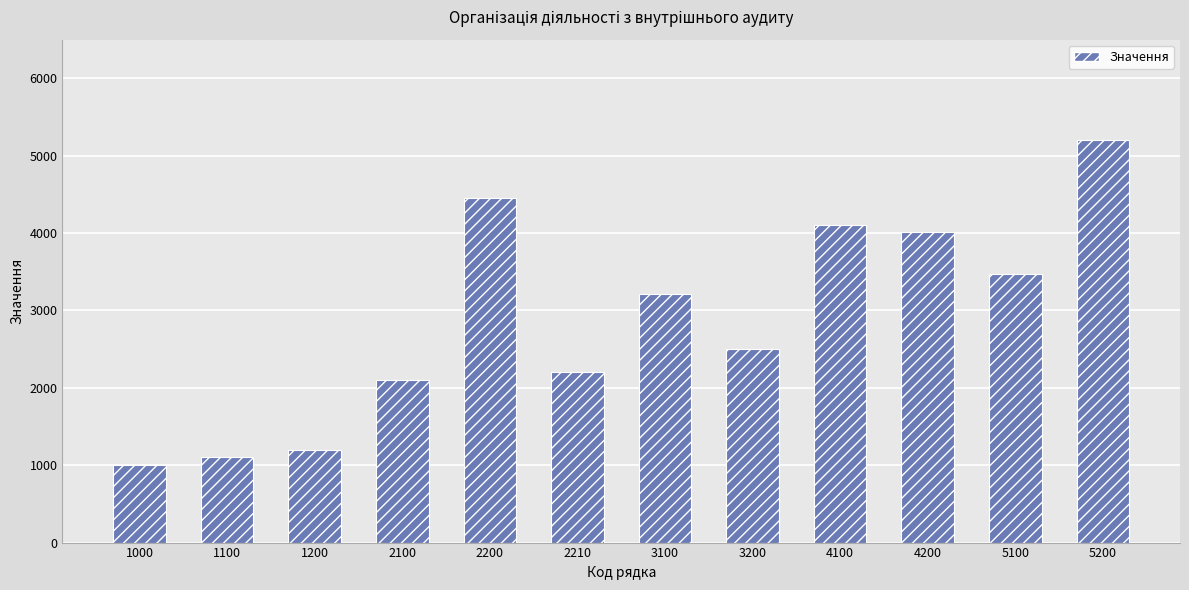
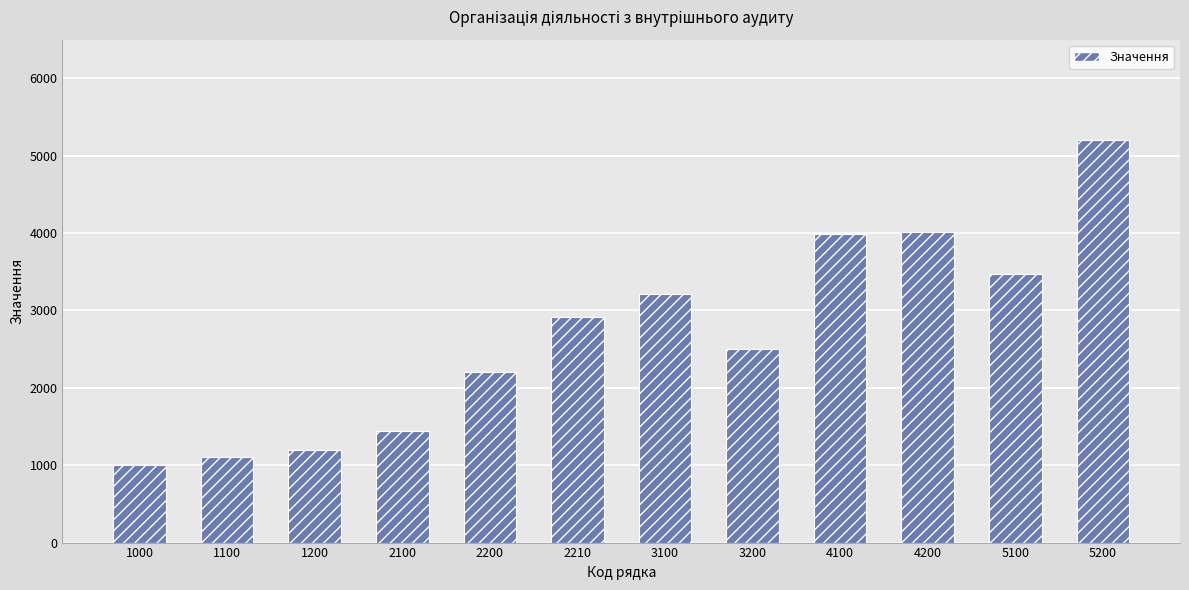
  {
    "1000": 1000,
    "1100": 1100,
    "1200": 1200,
-   "2100": 2100,
-   "2200": 4500,
-   "2210": 2200,
+   "2100": 1400,
+   "2200": 2200,
+   "2210": 2900,
    "3100": 3200,
    "3200": 2500,
-   "4100": 4100,
+   "4100": 4000,
    "4200": 4000,
    "5100": 3500,
    "5200": 5200
  }
